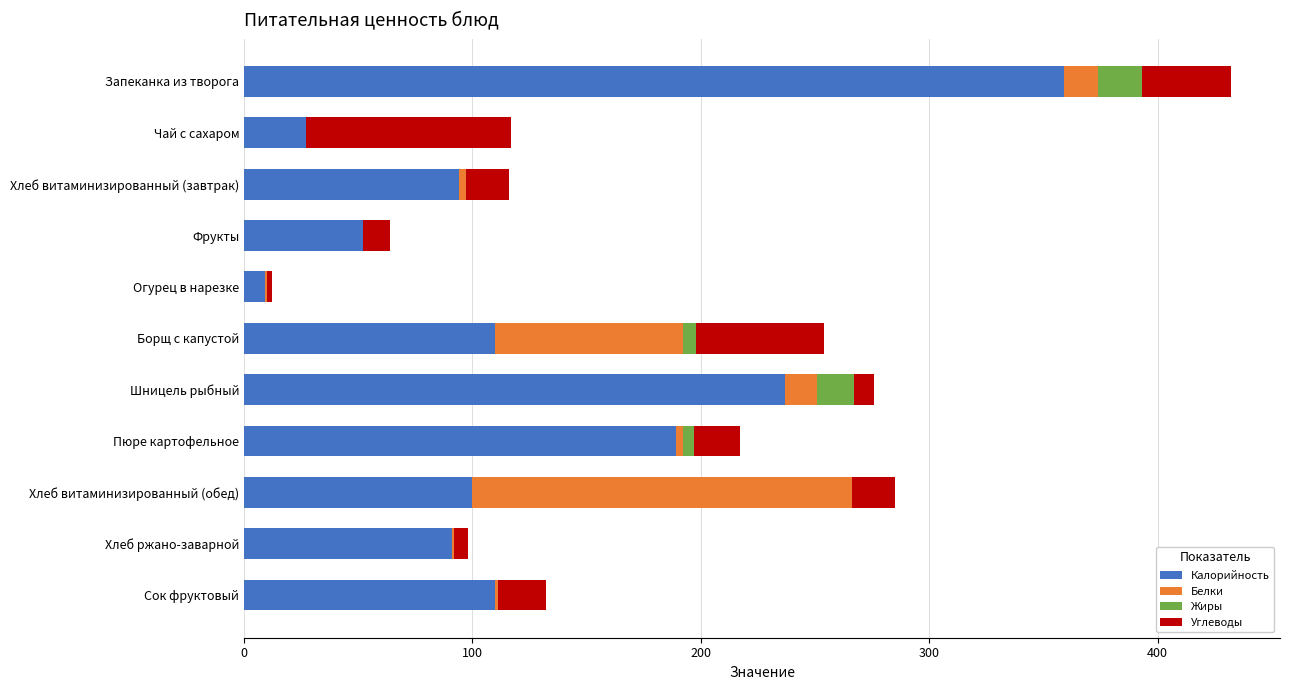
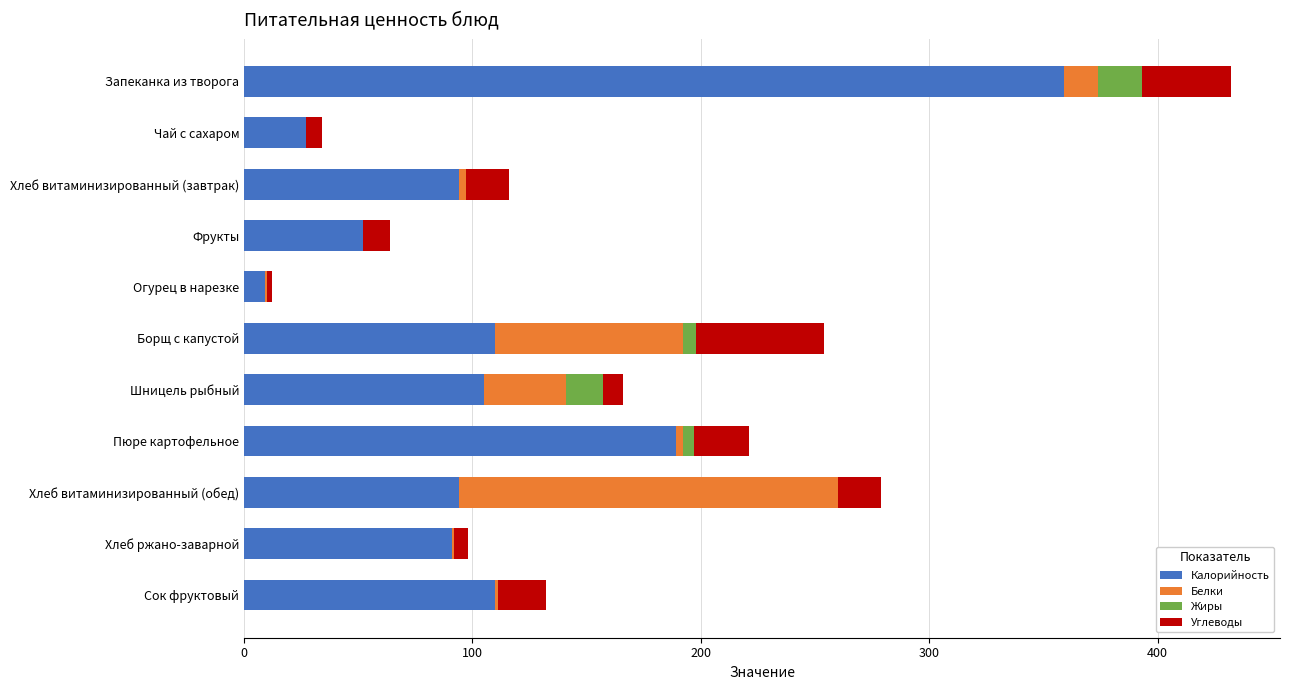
  {
    "Калорийность": {
      "Запеканка из творога": 359,
      "Чай с сахаром": 27,
      "Хлеб витаминизированный (завтрак)": 94,
      "Фрукты": 52,
      "Огурец в нарезке": 9,
      "Борщ с капустой": 110,
-     "Шницель рыбный": 237,
+     "Шницель рыбный": 105,
      "Пюре картофельное": 189,
-     "Хлеб витаминизированный (обед)": 100,
+     "Хлеб витаминизированный (обед)": 94,
      "Хлеб ржано-заварной": 91,
      "Сок фруктовый": 110
    },
    "Белки": {
      "Запеканка из творога": 15,
      "Чай с сахаром": 0,
      "Хлеб витаминизированный (завтрак)": 3,
      "Фрукты": 0,
      "Борщ с капустой": 82,
-     "Шницель рыбный": 14,
+     "Шницель рыбный": 36,
      "Пюре картофельное": 3,
      "Хлеб витаминизированный (обед)": 166
    },
    "Жиры": {
      "Запеканка из творога": 19,
      "Чай с сахаром": 0,
      "Хлеб витаминизированный (завтрак)": 0,
      "Фрукты": 0,
      "Огурец в нарезке": 0,
      "Борщ с капустой": 6,
      "Шницель рыбный": 16,
      "Пюре картофельное": 5,
      "Хлеб витаминизированный (обед)": 0,
      "Хлеб ржано-заварной": 0,
      "Сок фруктовый": 0
    },
    "Углеводы": {
      "Запеканка из творога": 39,
-     "Чай с сахаром": 90,
+     "Чай с сахаром": 7,
      "Хлеб витаминизированный (завтрак)": 19,
      "Фрукты": 12,
      "Огурец в нарезке": 2,
      "Борщ с капустой": 56,
      "Шницель рыбный": 9,
-     "Пюре картофельное": 20,
+     "Пюре картофельное": 24,
      "Хлеб витаминизированный (обед)": 19,
      "Хлеб ржано-заварной": 6,
      "Сок фруктовый": 21
    }
  }
